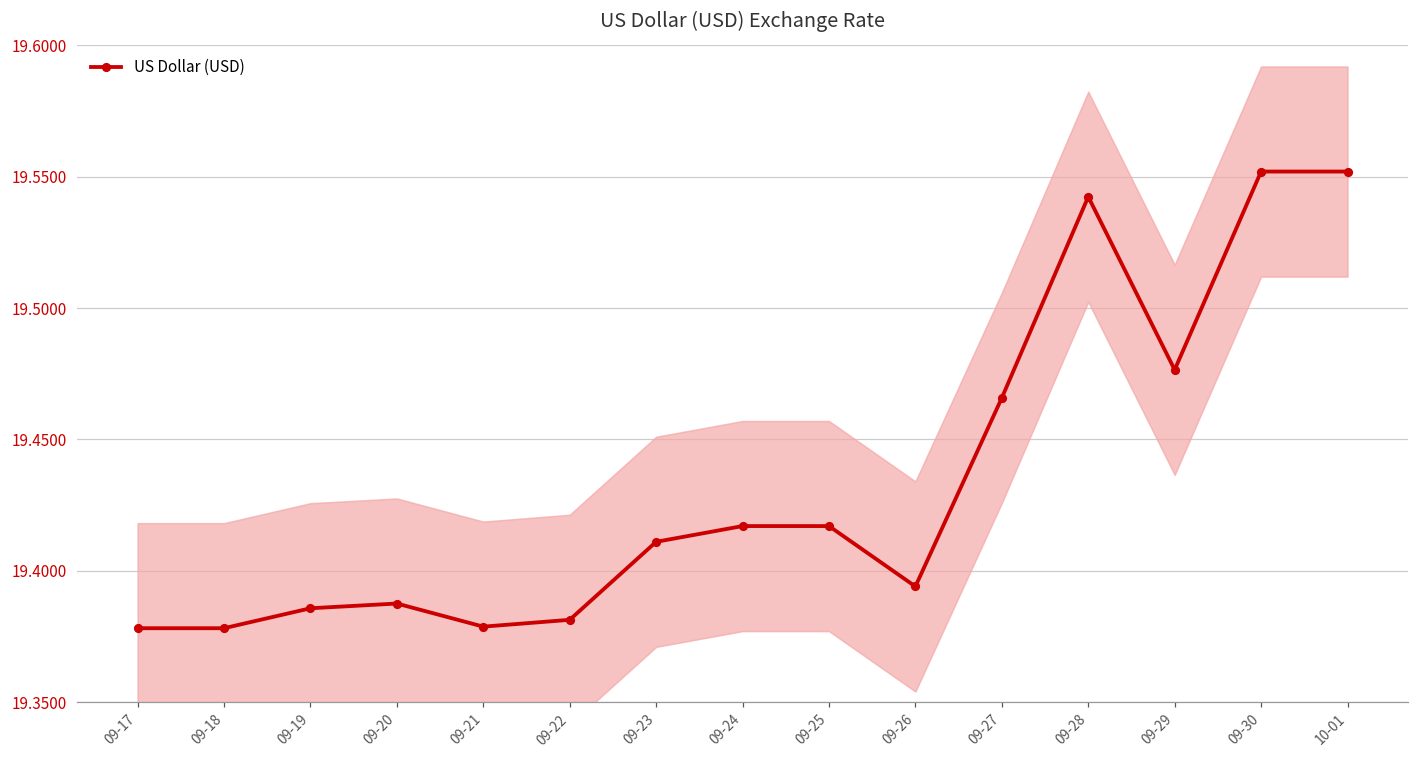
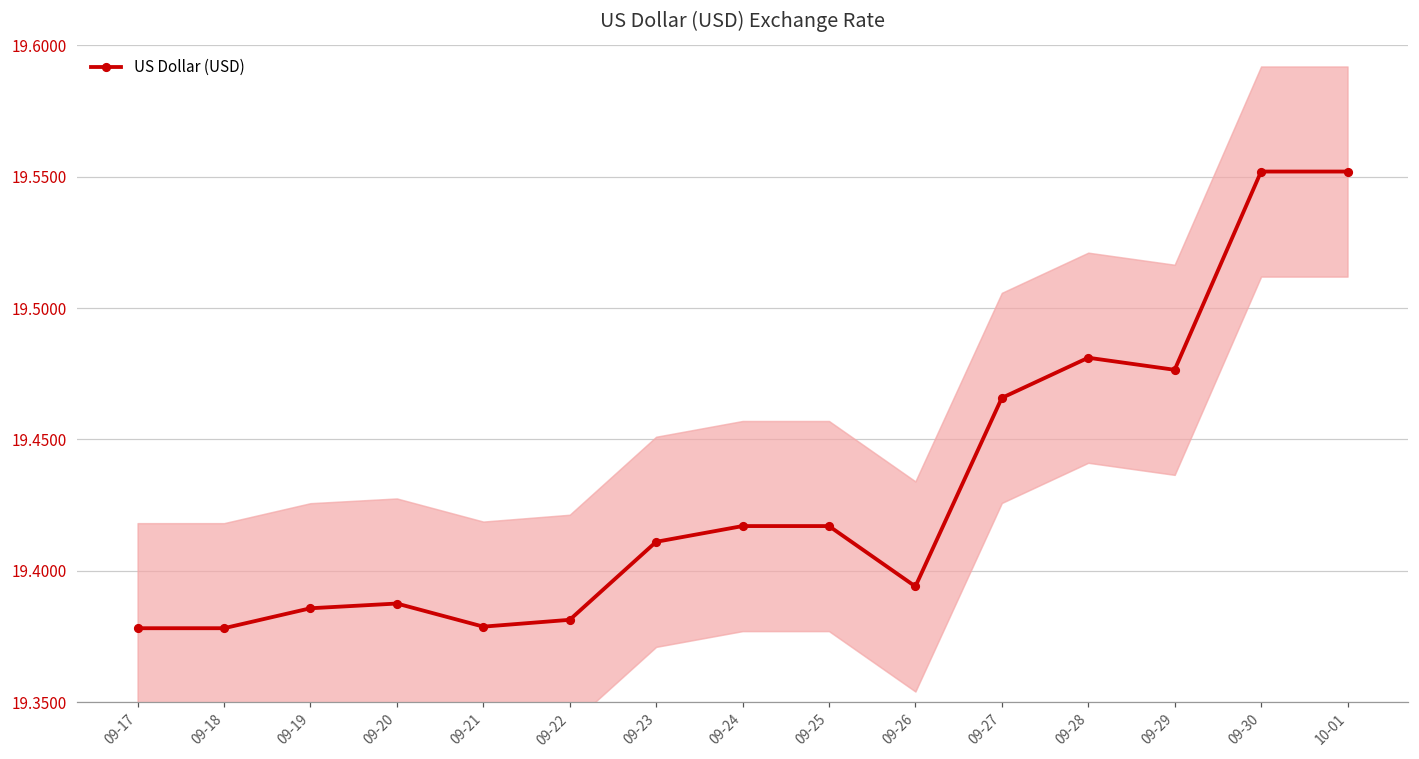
  {
    "US Dollar (USD)": {
      "09-17": 19.378,
      "09-18": 19.378,
      "09-19": 19.386,
      "09-20": 19.388,
      "09-21": 19.379,
      "09-22": 19.381,
      "09-23": 19.411,
      "09-24": 19.417,
      "09-25": 19.417,
      "09-26": 19.394,
      "09-27": 19.466,
-     "09-28": 19.542,
+     "09-28": 19.481,
      "09-29": 19.477,
      "09-30": 19.552,
      "10-01": 19.552
    }
  }
